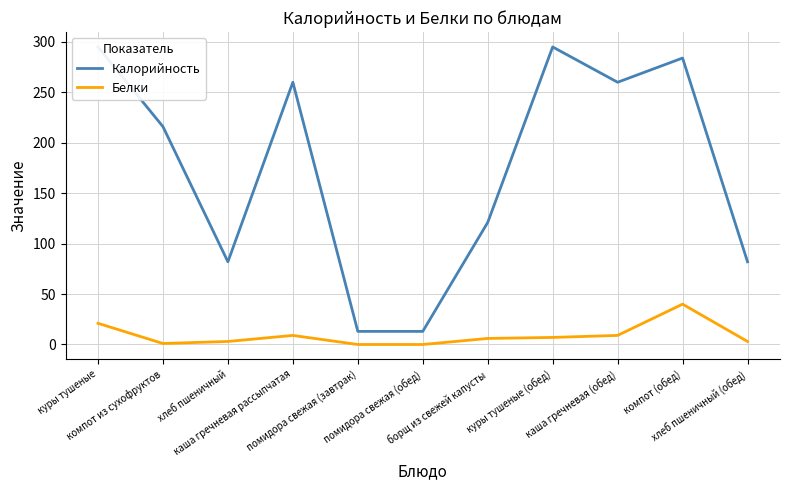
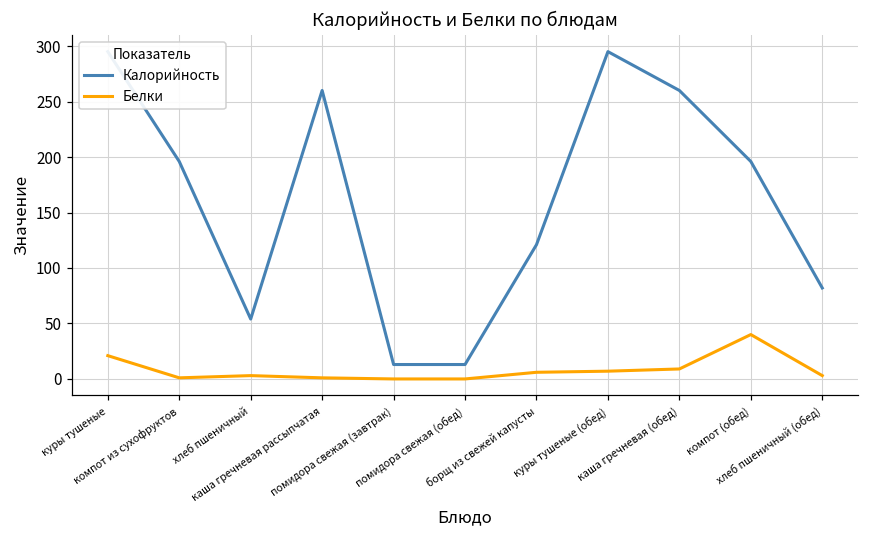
  {
    "Калорийность": {
-     "компот из сухофруктов": 216,
-     "хлеб пшеничный": 82,
+     "компот из сухофруктов": 196,
+     "хлеб пшеничный": 54,
      "каша гречневая рассыпчатая": 260,
      "помидора свежая (завтрак)": 13,
      "помидора свежая (обед)": 13,
      "борщ из свежей капусты": 121,
      "куры тушеные (обед)": 295,
      "каша гречневая (обед)": 260,
-     "компот (обед)": 284,
+     "компот (обед)": 196,
      "хлеб пшеничный (обед)": 82
    },
    "Белки": {
      "куры тушеные": 21,
      "компот из сухофруктов": 1,
      "хлеб пшеничный": 3,
-     "каша гречневая рассыпчатая": 9,
+     "каша гречневая рассыпчатая": 1,
      "помидора свежая (завтрак)": 0,
      "помидора свежая (обед)": 0,
      "борщ из свежей капусты": 6,
      "куры тушеные (обед)": 7,
      "каша гречневая (обед)": 9,
      "компот (обед)": 40,
      "хлеб пшеничный (обед)": 3
    }
  }
